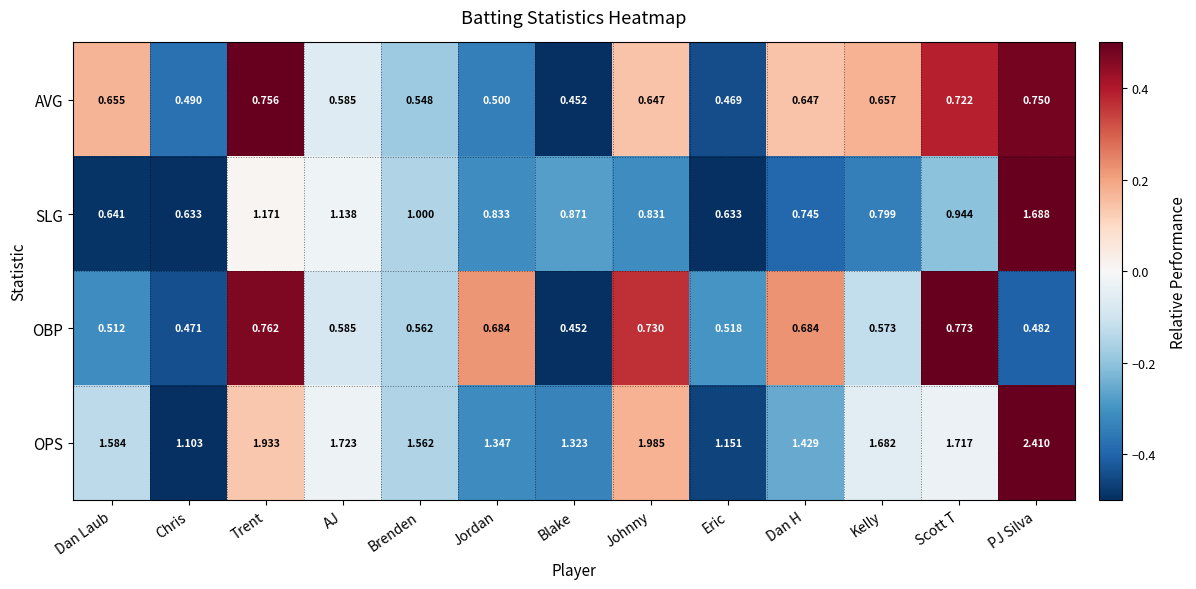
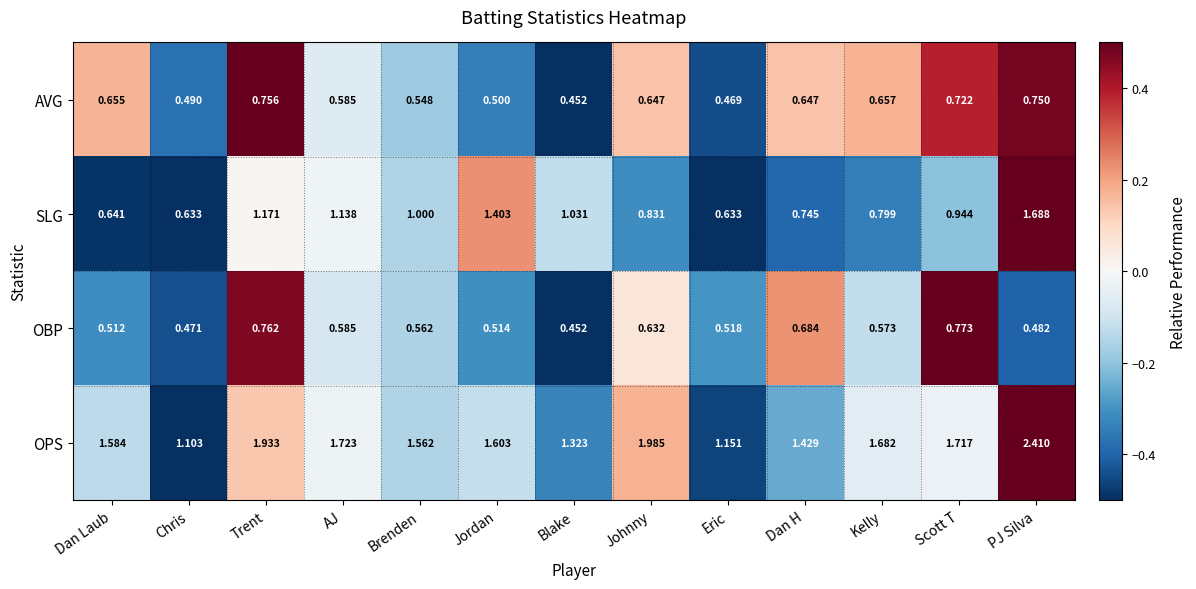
  {
    "AVG": {
      "Dan Laub": 0.655,
      "Chris": 0.490,
      "Trent": 0.756,
      "AJ": 0.585,
      "Brenden": 0.548,
      "Jordan": 0.500,
      "Blake": 0.452,
      "Johnny": 0.647,
      "Eric": 0.469,
      "Dan H": 0.647,
      "Kelly": 0.657,
      "Scott T": 0.722,
      "PJ Silva": 0.750
    },
    "SLG": {
      "Dan Laub": 0.641,
      "Chris": 0.633,
      "Trent": 1.171,
      "AJ": 1.138,
      "Brenden": 1.000,
-     "Jordan": 0.833,
-     "Blake": 0.871,
+     "Jordan": 1.403,
+     "Blake": 1.031,
      "Johnny": 0.831,
      "Eric": 0.633,
      "Dan H": 0.745,
      "Kelly": 0.799,
      "Scott T": 0.944,
      "PJ Silva": 1.688
    },
    "OBP": {
      "Dan Laub": 0.512,
      "Chris": 0.471,
      "Trent": 0.762,
      "AJ": 0.585,
      "Brenden": 0.562,
-     "Jordan": 0.684,
+     "Jordan": 0.514,
      "Blake": 0.452,
-     "Johnny": 0.730,
+     "Johnny": 0.632,
      "Eric": 0.518,
      "Dan H": 0.684,
      "Kelly": 0.573,
      "Scott T": 0.773,
      "PJ Silva": 0.482
    },
    "OPS": {
      "Dan Laub": 1.584,
      "Chris": 1.103,
      "Trent": 1.933,
      "AJ": 1.723,
      "Brenden": 1.562,
-     "Jordan": 1.347,
+     "Jordan": 1.603,
      "Blake": 1.323,
      "Johnny": 1.985,
      "Eric": 1.151,
      "Dan H": 1.429,
      "Kelly": 1.682,
      "Scott T": 1.717,
      "PJ Silva": 2.410
    }
  }
